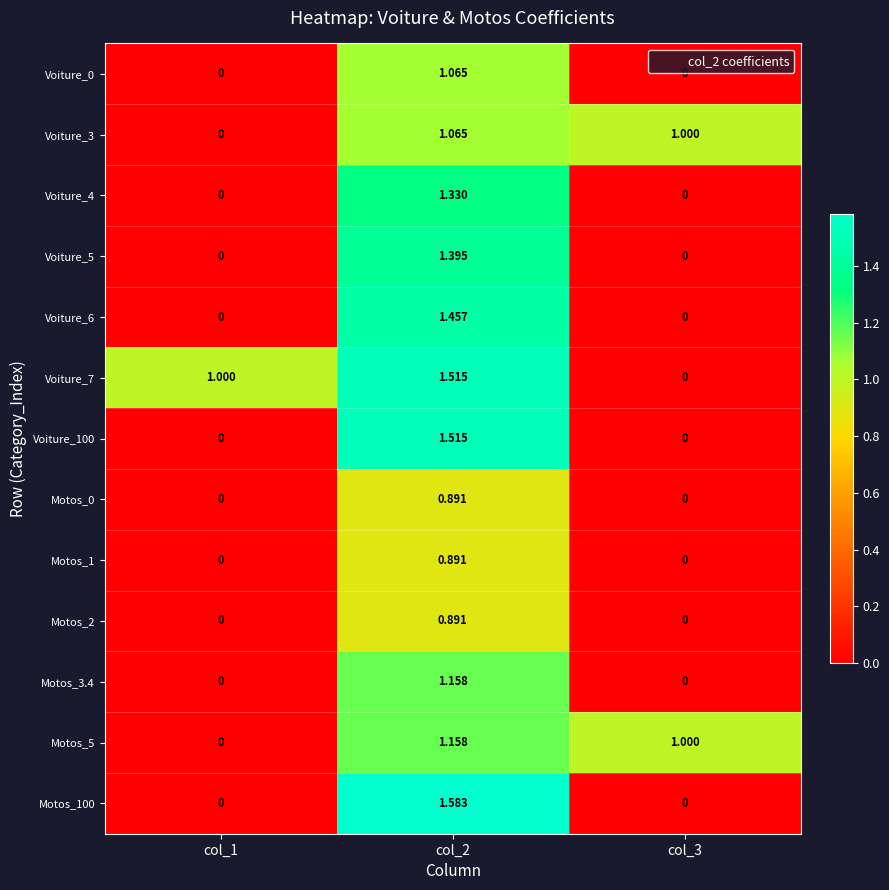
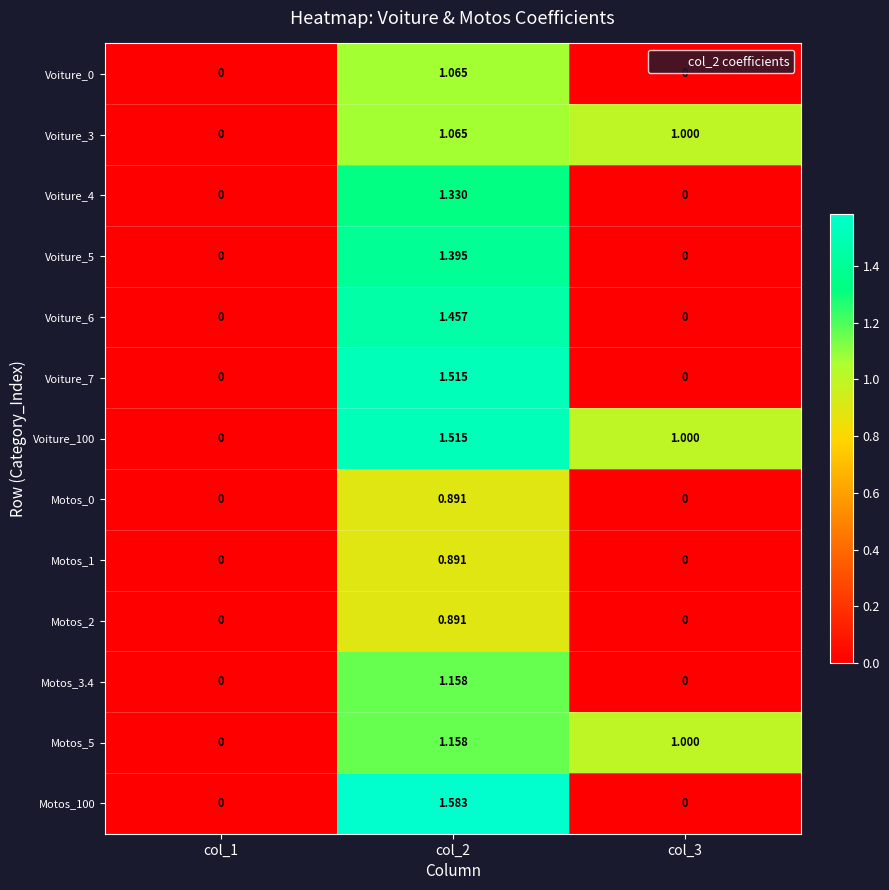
  {
    "Voiture_0": {
      "col_1": 0,
      "col_2": 1.065
    },
    "Voiture_3": {
      "col_1": 0,
      "col_2": 1.065,
      "col_3": 1.000
    },
    "Voiture_4": {
      "col_1": 0,
      "col_2": 1.330,
      "col_3": 0
    },
    "Voiture_5": {
      "col_1": 0,
      "col_2": 1.395,
      "col_3": 0
    },
    "Voiture_6": {
      "col_1": 0,
      "col_2": 1.457,
      "col_3": 0
    },
    "Voiture_7": {
-     "col_1": 1.000,
+     "col_1": 0,
      "col_2": 1.515,
      "col_3": 0
    },
    "Voiture_100": {
      "col_1": 0,
      "col_2": 1.515,
-     "col_3": 0
+     "col_3": 1.000
    },
    "Motos_0": {
      "col_1": 0,
      "col_2": 0.891,
      "col_3": 0
    },
    "Motos_1": {
      "col_1": 0,
      "col_2": 0.891,
      "col_3": 0
    },
    "Motos_2": {
      "col_1": 0,
      "col_2": 0.891,
      "col_3": 0
    },
    "Motos_3.4": {
      "col_1": 0,
      "col_2": 1.158,
      "col_3": 0
    },
    "Motos_5": {
      "col_1": 0,
      "col_2": 1.158,
      "col_3": 1.000
    },
    "Motos_100": {
      "col_1": 0,
      "col_2": 1.583,
      "col_3": 0
    }
  }
